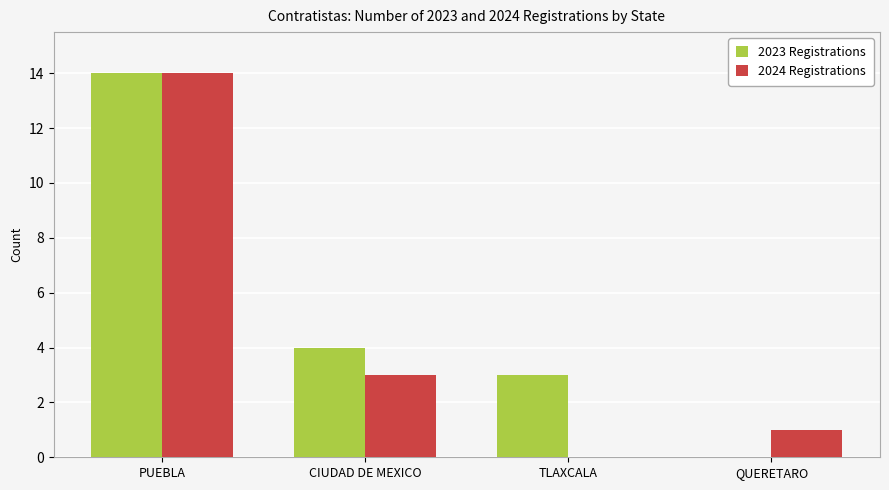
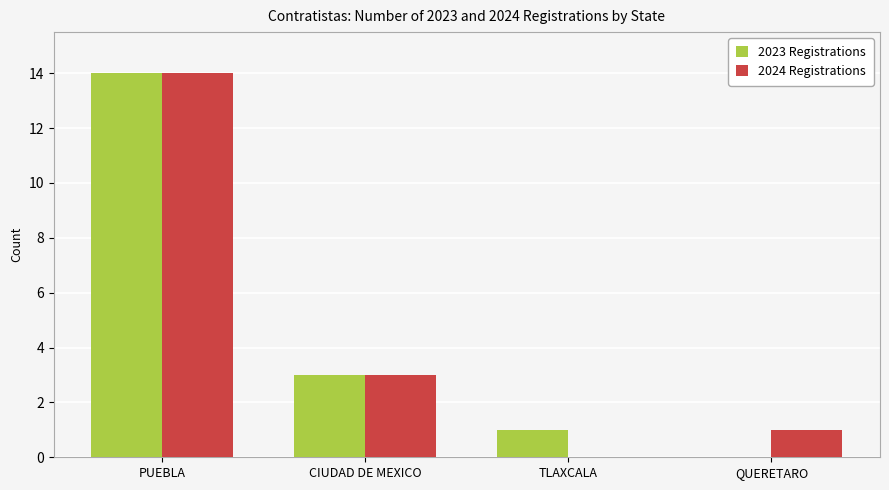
  {
    "2023 Registrations": {
      "PUEBLA": 14,
-     "CIUDAD DE MEXICO": 4,
-     "TLAXCALA": 3,
+     "CIUDAD DE MEXICO": 3,
+     "TLAXCALA": 1,
      "QUERETARO": 0
    },
    "2024 Registrations": {
      "PUEBLA": 14,
      "CIUDAD DE MEXICO": 3,
      "TLAXCALA": 0,
      "QUERETARO": 1
    }
  }
